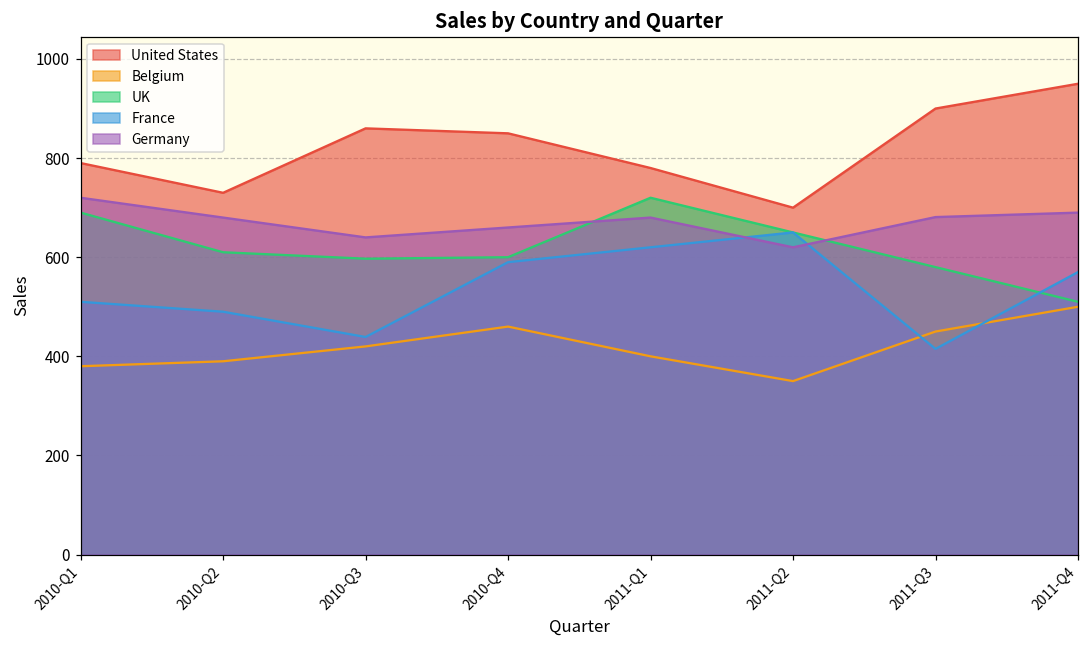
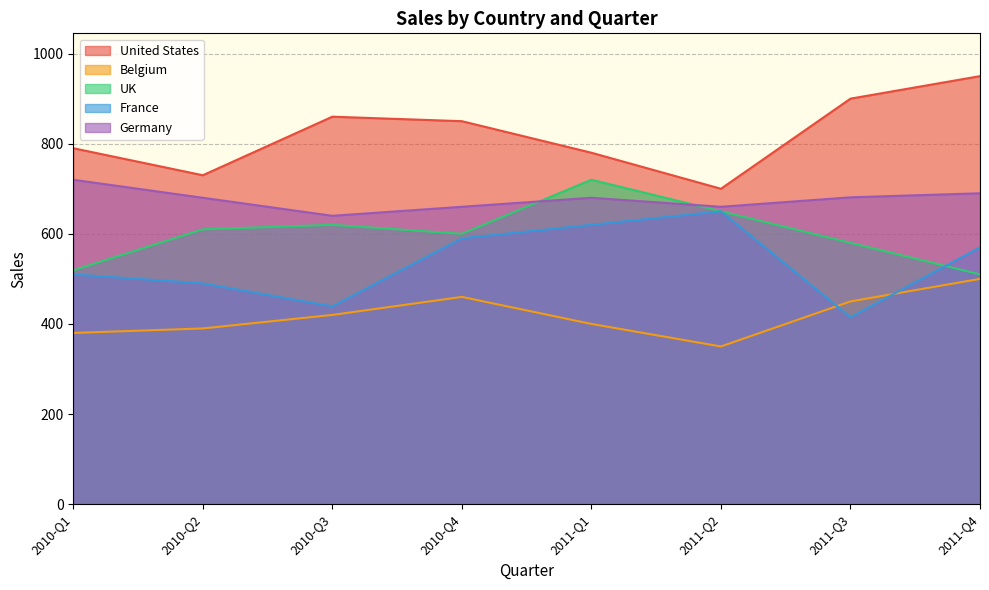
  {
    "United States": {
      "2010-Q1": 790,
      "2010-Q2": 730,
      "2010-Q3": 860,
      "2010-Q4": 850,
      "2011-Q1": 780,
      "2011-Q2": 700,
      "2011-Q3": 900,
      "2011-Q4": 950
    },
    "Belgium": {
      "2010-Q1": 380,
      "2010-Q2": 390,
      "2010-Q3": 420,
      "2010-Q4": 460,
      "2011-Q1": 400,
      "2011-Q2": 350,
      "2011-Q3": 450,
      "2011-Q4": 500
    },
    "UK": {
-     "2010-Q1": 690,
+     "2010-Q1": 520,
      "2010-Q2": 610,
-     "2010-Q3": 600,
+     "2010-Q3": 620,
      "2010-Q4": 600,
      "2011-Q1": 720,
      "2011-Q3": 580,
      "2011-Q4": 510
    },
    "France": {
      "2010-Q1": 510,
      "2010-Q2": 490,
      "2010-Q3": 440,
      "2010-Q4": 590,
      "2011-Q1": 620,
      "2011-Q3": 420,
      "2011-Q4": 570
    },
    "Germany": {
      "2010-Q1": 720,
      "2010-Q2": 680,
      "2010-Q3": 640,
      "2010-Q4": 660,
      "2011-Q1": 680,
-     "2011-Q2": 620,
+     "2011-Q2": 660,
      "2011-Q3": 680,
      "2011-Q4": 690
    }
  }
